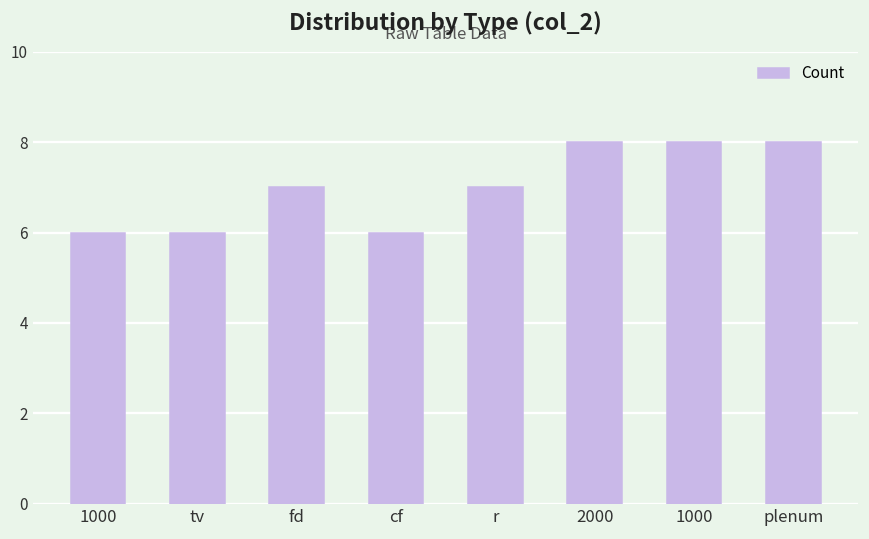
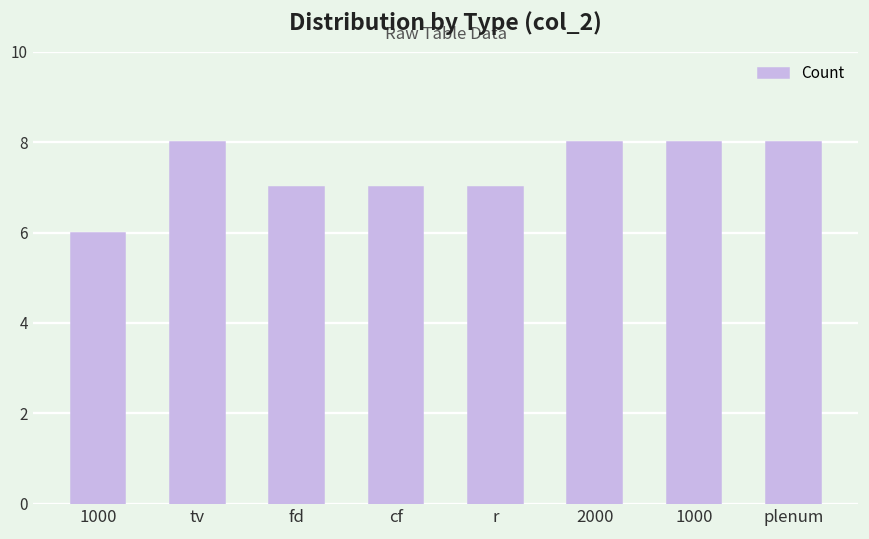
  {
-   "tv": 6,
+   "tv": 8,
    "fd": 7,
-   "cf": 6,
+   "cf": 7,
    "r": 7,
    "2000": 8,
    "plenum": 8
  }
